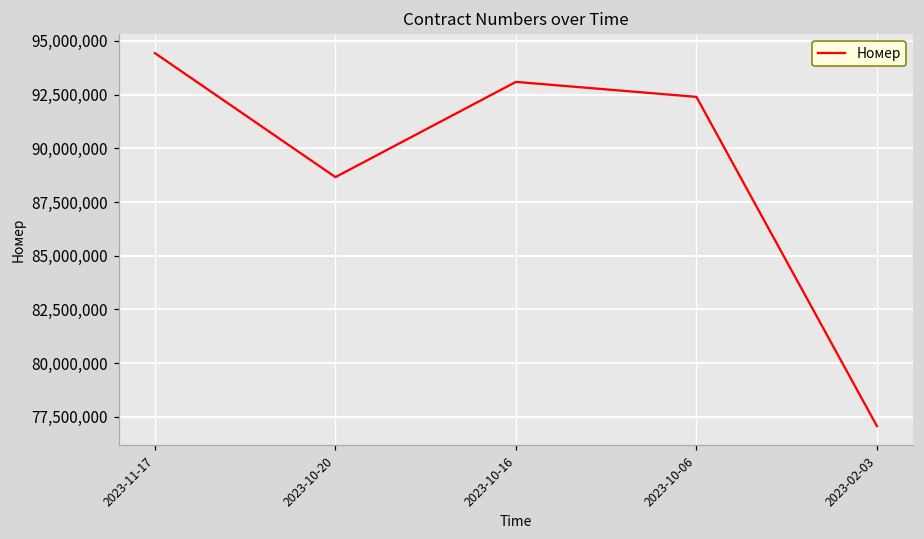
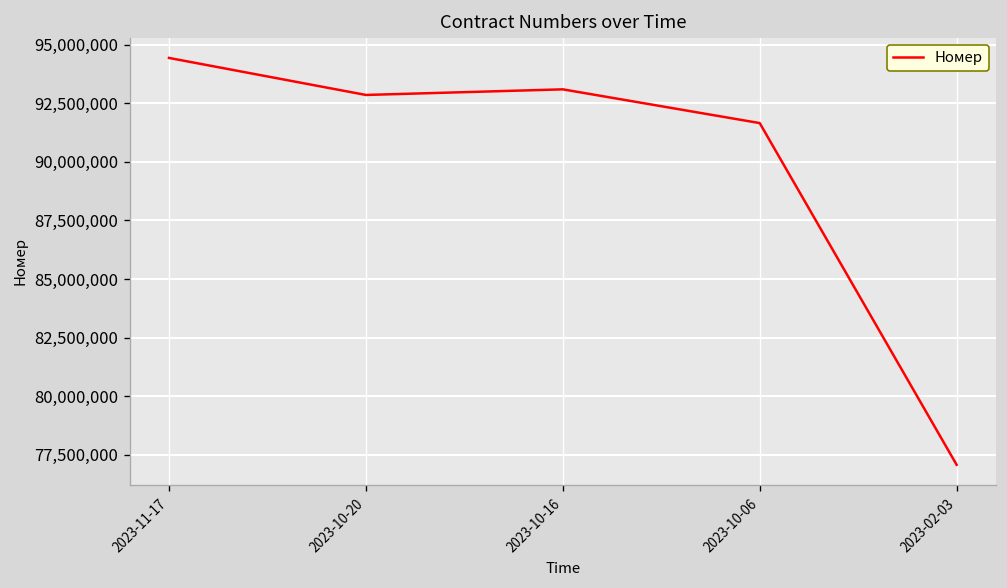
  {
    "2023-11-17": "94,400,000",
-   "2023-10-20": "88,700,000",
+   "2023-10-20": "92,900,000",
    "2023-10-16": "93,100,000",
-   "2023-10-06": "92,400,000",
+   "2023-10-06": "91,700,000",
    "2023-02-03": "77,100,000"
  }
